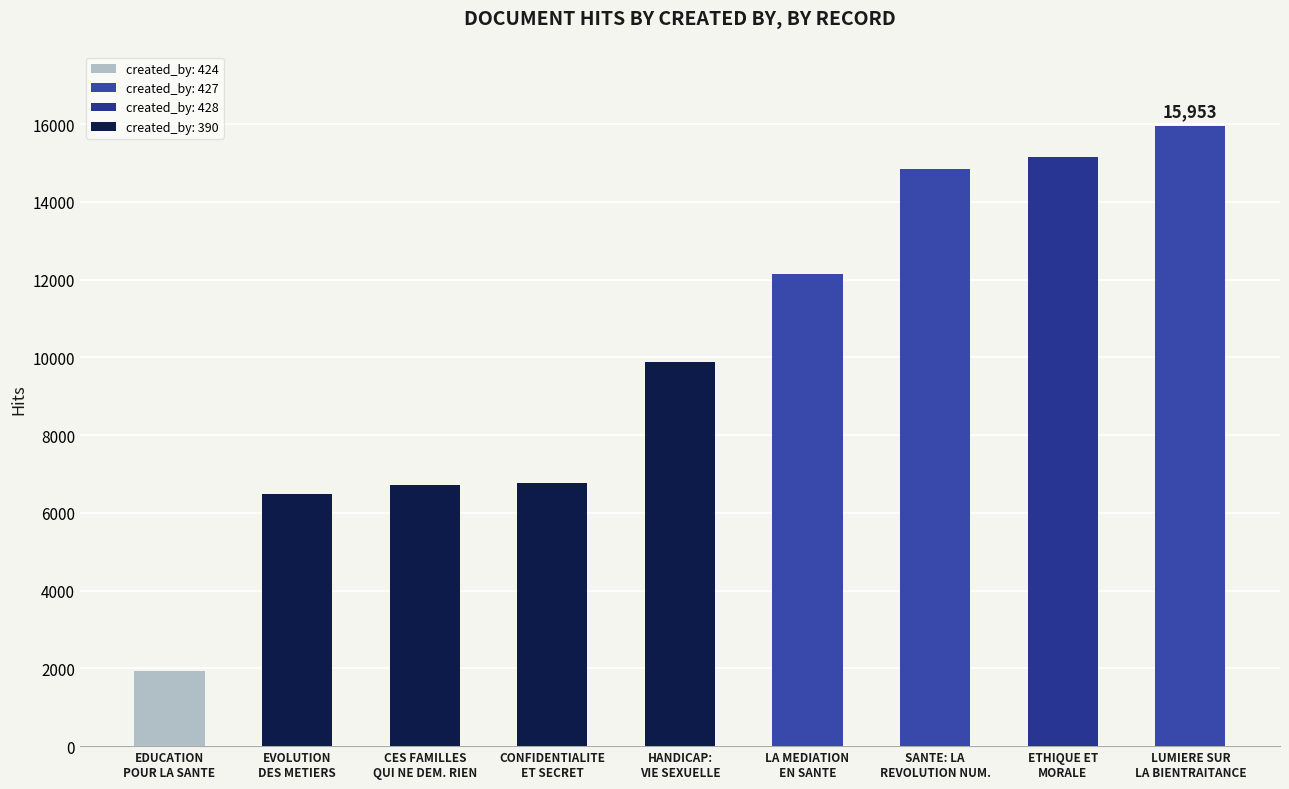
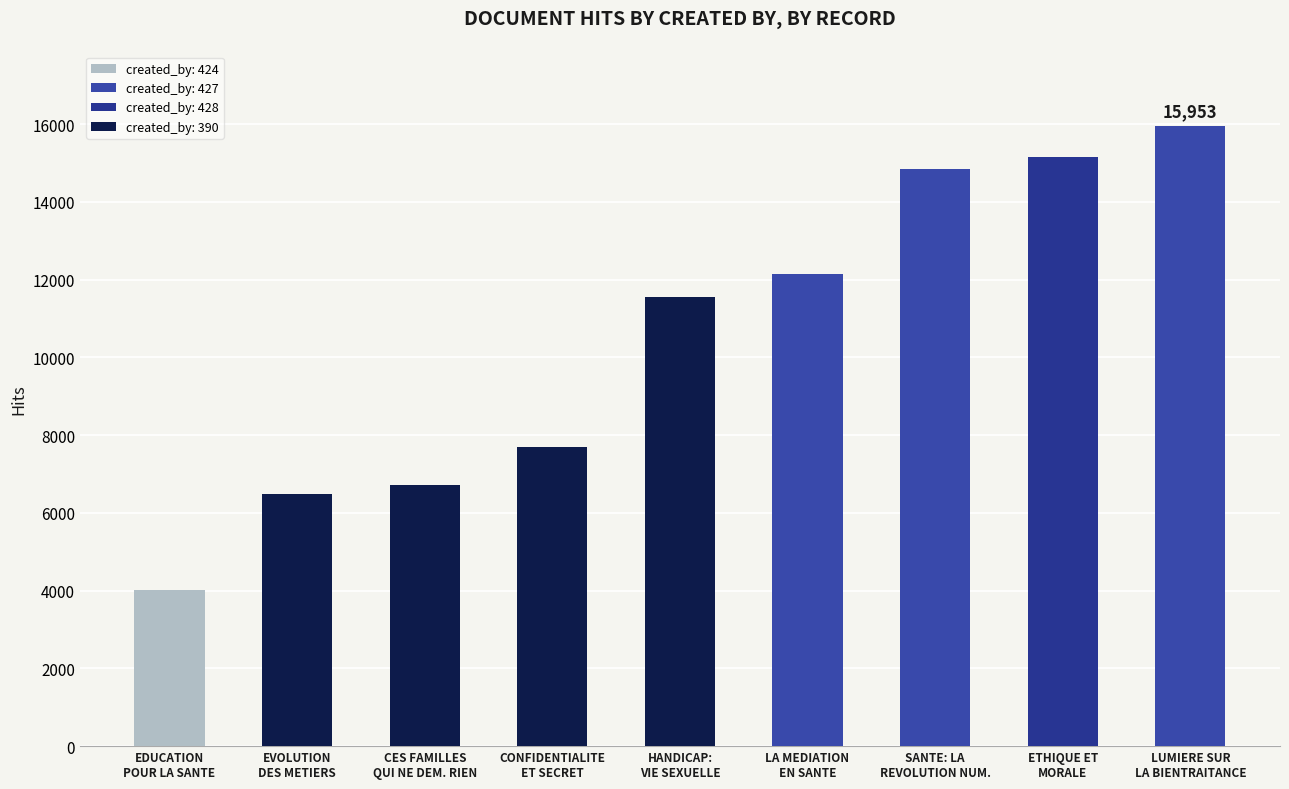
  {
-   "EDUCATION POUR LA SANTE": 1900,
+   "EDUCATION POUR LA SANTE": 4000,
    "EVOLUTION DES METIERS": 6500,
    "CES FAMILLES QUI NE DEM. RIEN": 6700,
-   "CONFIDENTIALITE ET SECRET": 6800,
-   "HANDICAP: VIE SEXUELLE": 9900,
+   "CONFIDENTIALITE ET SECRET": 7700,
+   "HANDICAP: VIE SEXUELLE": 11500,
    "LA MEDIATION EN SANTE": 12100,
    "SANTE: LA REVOLUTION NUM.": 14800,
    "ETHIQUE ET MORALE": 15200
  }
